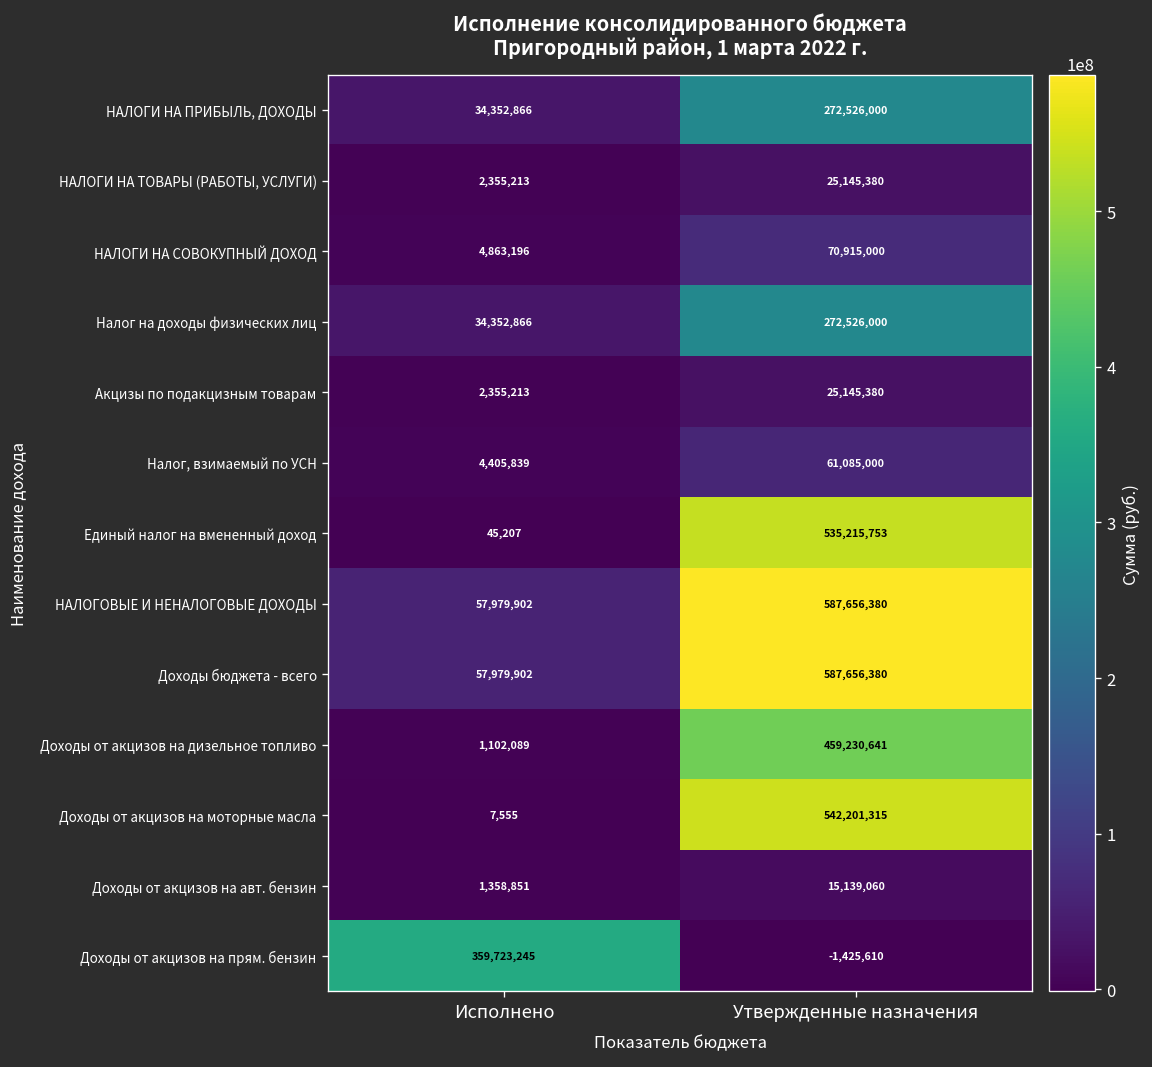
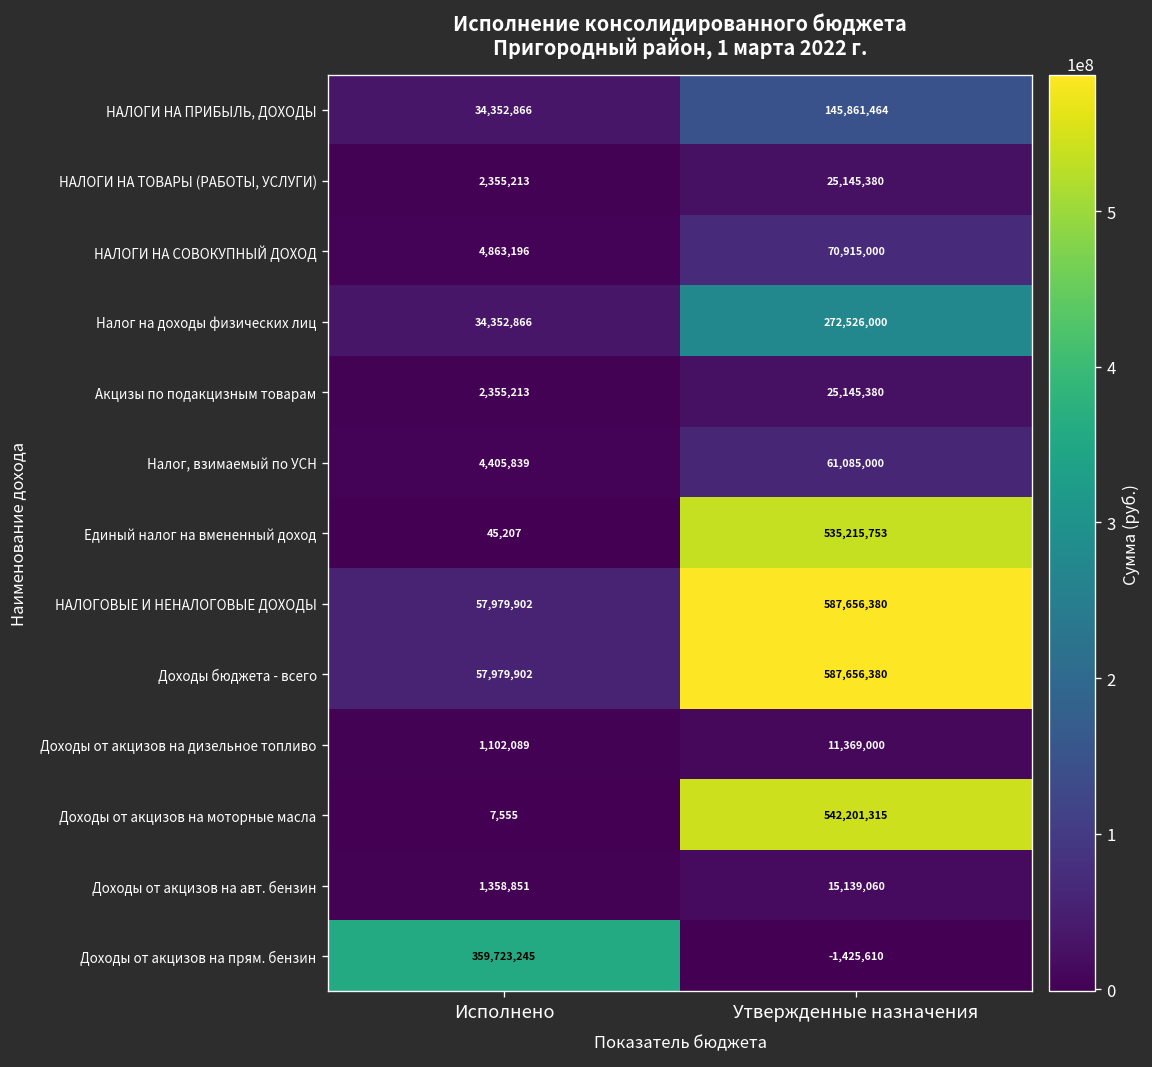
  {
    "НАЛОГИ НА ПРИБЫЛЬ, ДОХОДЫ": {
      "Исполнено": "34,352,866",
-     "Утвержденные назначения": "272,526,000"
+     "Утвержденные назначения": "145,861,464"
    },
    "НАЛОГИ НА ТОВАРЫ (РАБОТЫ, УСЛУГИ)": {
      "Исполнено": "2,355,213",
      "Утвержденные назначения": "25,145,380"
    },
    "НАЛОГИ НА СОВОКУПНЫЙ ДОХОД": {
      "Исполнено": "4,863,196",
      "Утвержденные назначения": "70,915,000"
    },
    "Налог на доходы физических лиц": {
      "Исполнено": "34,352,866",
      "Утвержденные назначения": "272,526,000"
    },
    "Акцизы по подакцизным товарам": {
      "Исполнено": "2,355,213",
      "Утвержденные назначения": "25,145,380"
    },
    "Налог, взимаемый по УСН": {
      "Исполнено": "4,405,839",
      "Утвержденные назначения": "61,085,000"
    },
    "Единый налог на вмененный доход": {
      "Исполнено": "45,207",
      "Утвержденные назначения": "535,215,753"
    },
    "НАЛОГОВЫЕ И НЕНАЛОГОВЫЕ ДОХОДЫ": {
      "Исполнено": "57,979,902",
      "Утвержденные назначения": "587,656,380"
    },
    "Доходы бюджета - всего": {
      "Исполнено": "57,979,902",
      "Утвержденные назначения": "587,656,380"
    },
    "Доходы от акцизов на дизельное топливо": {
      "Исполнено": "1,102,089",
-     "Утвержденные назначения": "459,230,641"
+     "Утвержденные назначения": "11,369,000"
    },
    "Доходы от акцизов на моторные масла": {
      "Исполнено": "7,555",
      "Утвержденные назначения": "542,201,315"
    },
    "Доходы от акцизов на авт. бензин": {
      "Исполнено": "1,358,851",
      "Утвержденные назначения": "15,139,060"
    },
    "Доходы от акцизов на прям. бензин": {
      "Исполнено": "359,723,245",
      "Утвержденные назначения": "-1,425,610"
    }
  }
